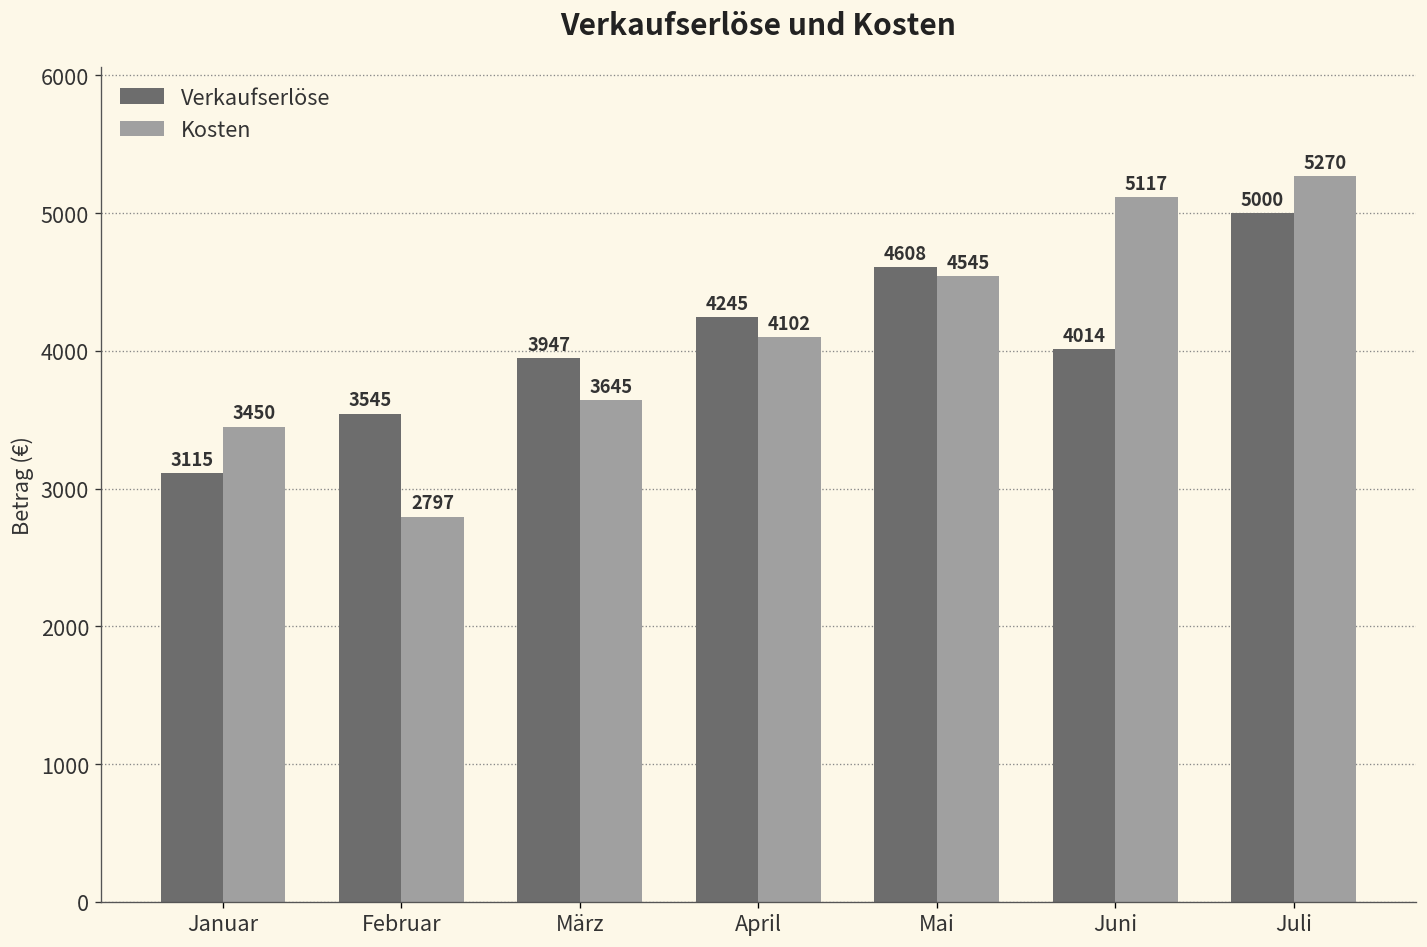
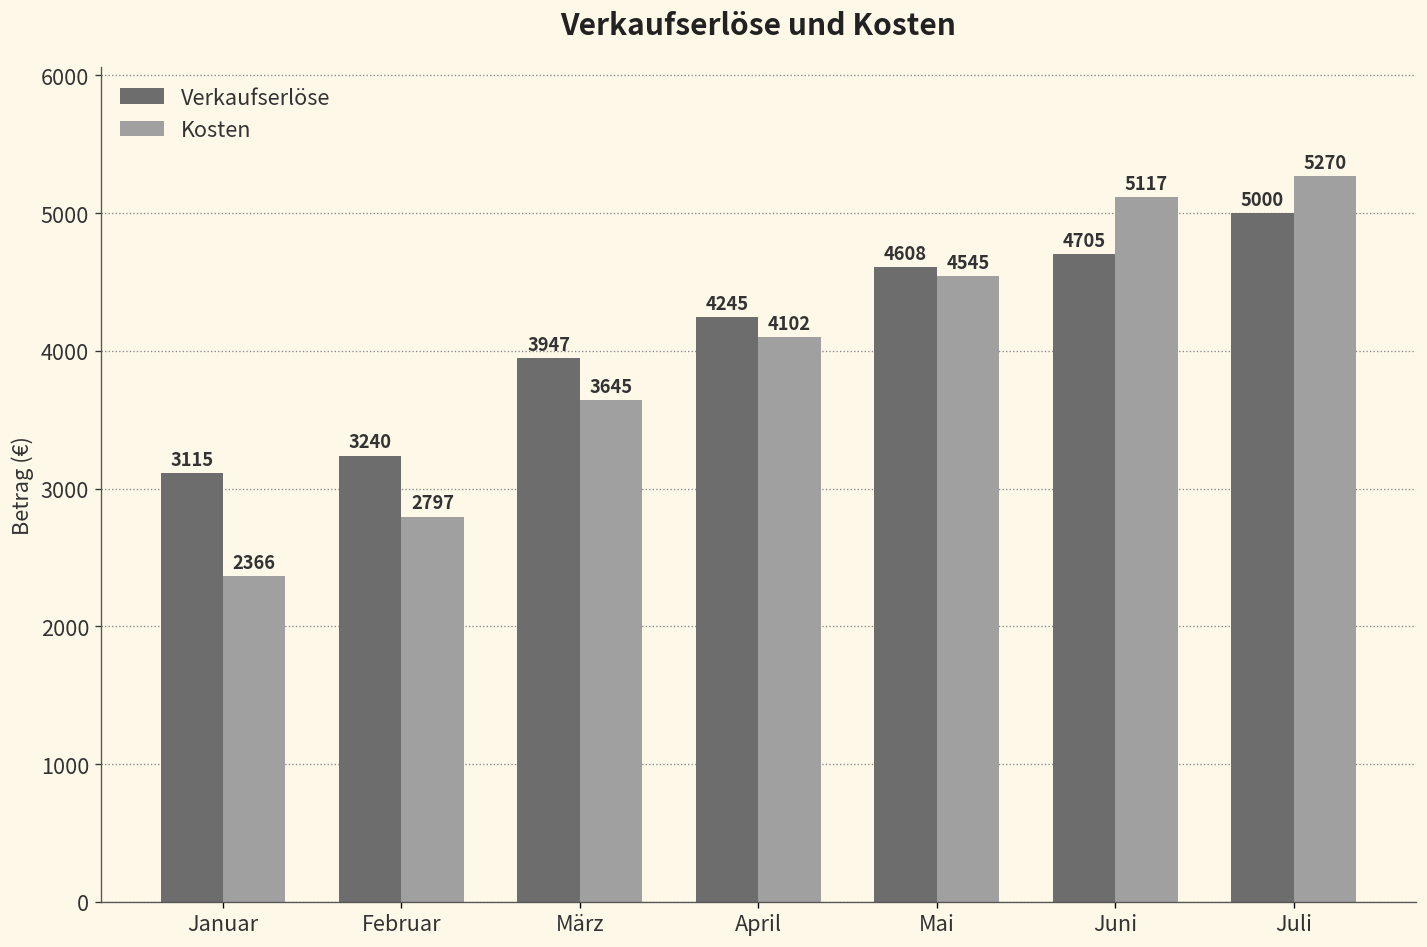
  {
    "Verkaufserlöse": {
      "Januar": 3115,
-     "Februar": 3545,
+     "Februar": 3240,
      "März": 3947,
      "April": 4245,
      "Mai": 4608,
-     "Juni": 4014,
+     "Juni": 4705,
      "Juli": 5000
    },
    "Kosten": {
-     "Januar": 3450,
+     "Januar": 2366,
      "Februar": 2797,
      "März": 3645,
      "April": 4102,
      "Mai": 4545,
      "Juni": 5117,
      "Juli": 5270
    }
  }
